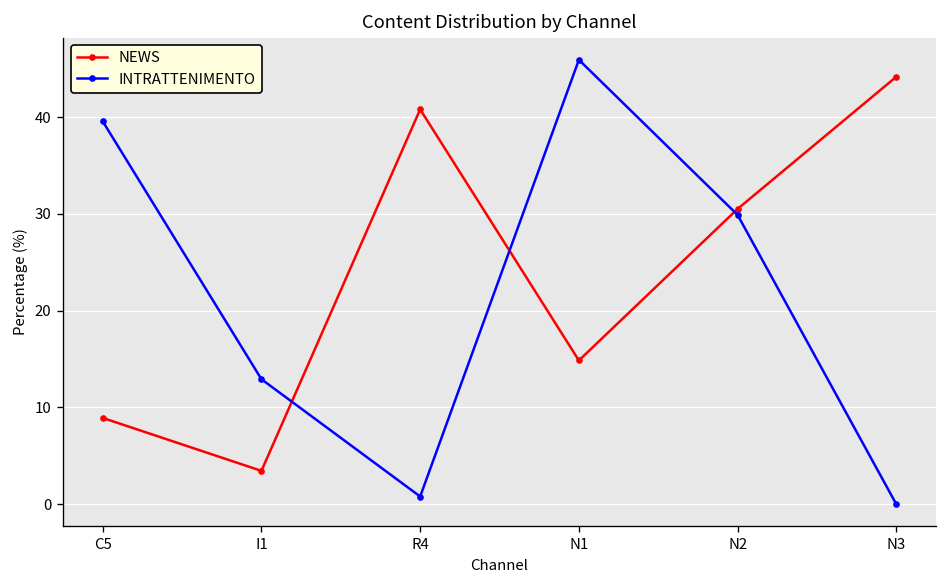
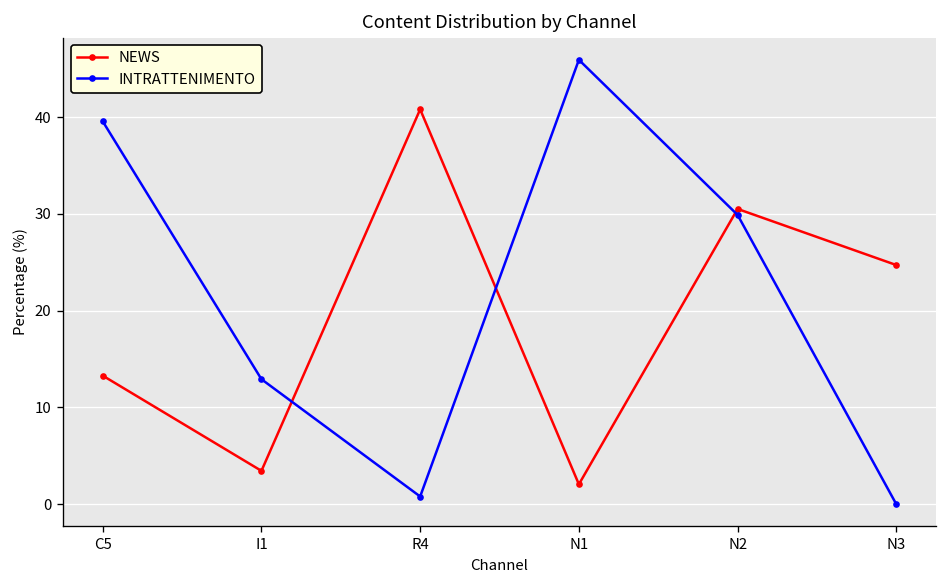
  {
    "NEWS": {
-     "C5": 9,
+     "C5": 13,
      "I1": 3,
      "R4": 41,
-     "N1": 15,
+     "N1": 2,
      "N2": 31,
-     "N3": 44
+     "N3": 25
    },
    "INTRATTENIMENTO": {
      "C5": 40,
      "I1": 13,
      "R4": 1,
      "N1": 46,
      "N2": 30,
      "N3": 0
    }
  }
